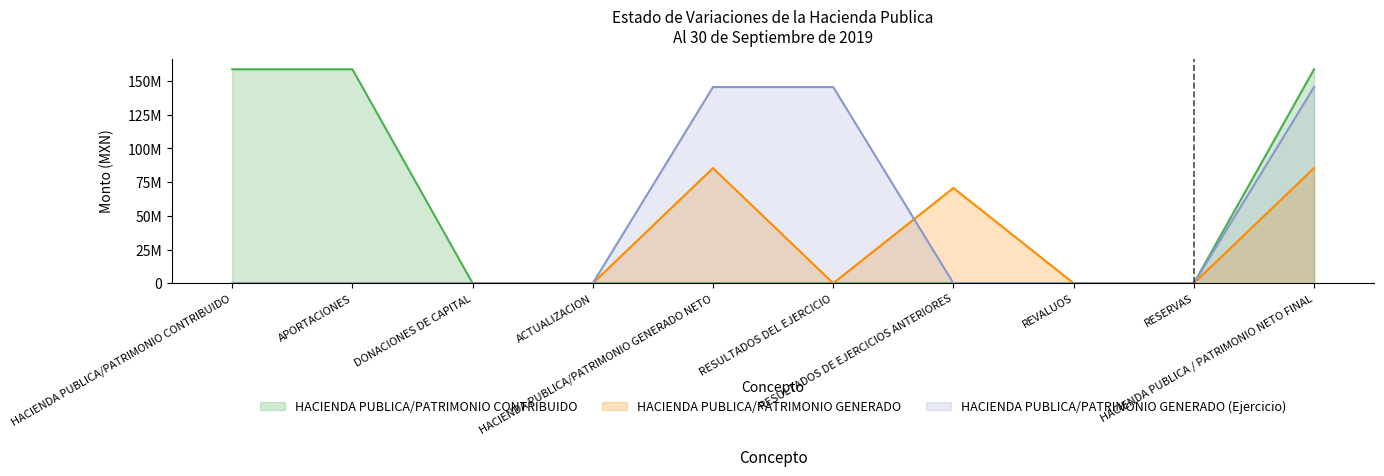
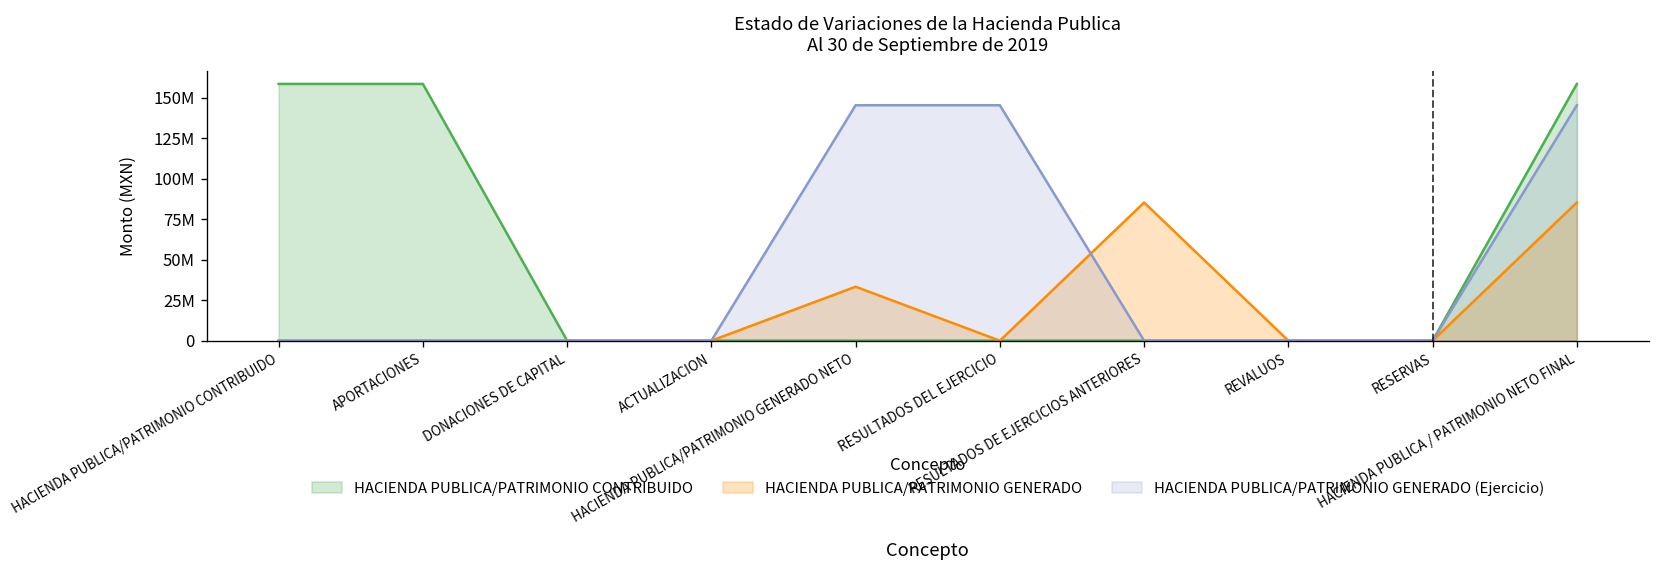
  {
    "HACIENDA PUBLICA/PATRIMONIO GENERADO": {
-     "HACIENDA PUBLICA/PATRIMONIO GENERADO NETO": 85000000,
-     "RESULTADOS DE EJERCICIOS ANTERIORES": 71000000,
+     "HACIENDA PUBLICA/PATRIMONIO GENERADO NETO": 33000000,
+     "RESULTADOS DE EJERCICIOS ANTERIORES": 85000000,
      "HACIENDA PUBLICA / PATRIMONIO NETO FINAL": 85000000
    }
  }
